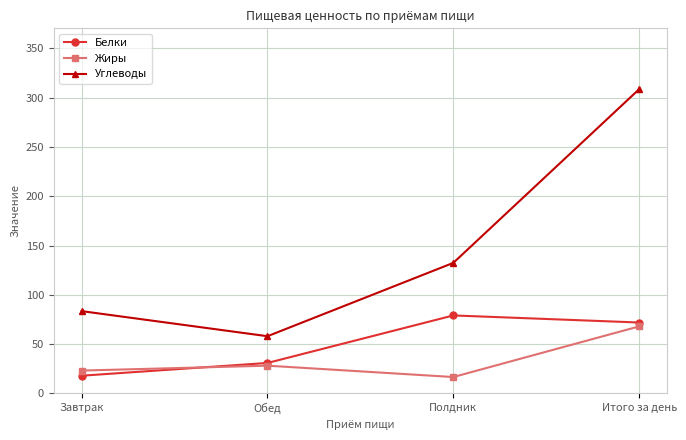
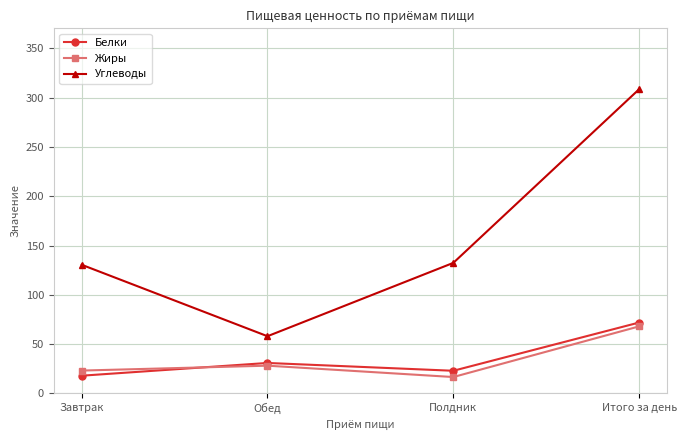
  {
    "Белки": {
      "Завтрак": 20,
      "Обед": 30,
-     "Полдник": 80,
+     "Полдник": 20,
      "Итого за день": 70
    },
    "Жиры": {
      "Завтрак": 20,
      "Обед": 30,
      "Полдник": 20,
      "Итого за день": 70
    },
    "Углеводы": {
-     "Завтрак": 80,
+     "Завтрак": 130,
      "Обед": 60,
      "Полдник": 130,
      "Итого за день": 310
    }
  }
